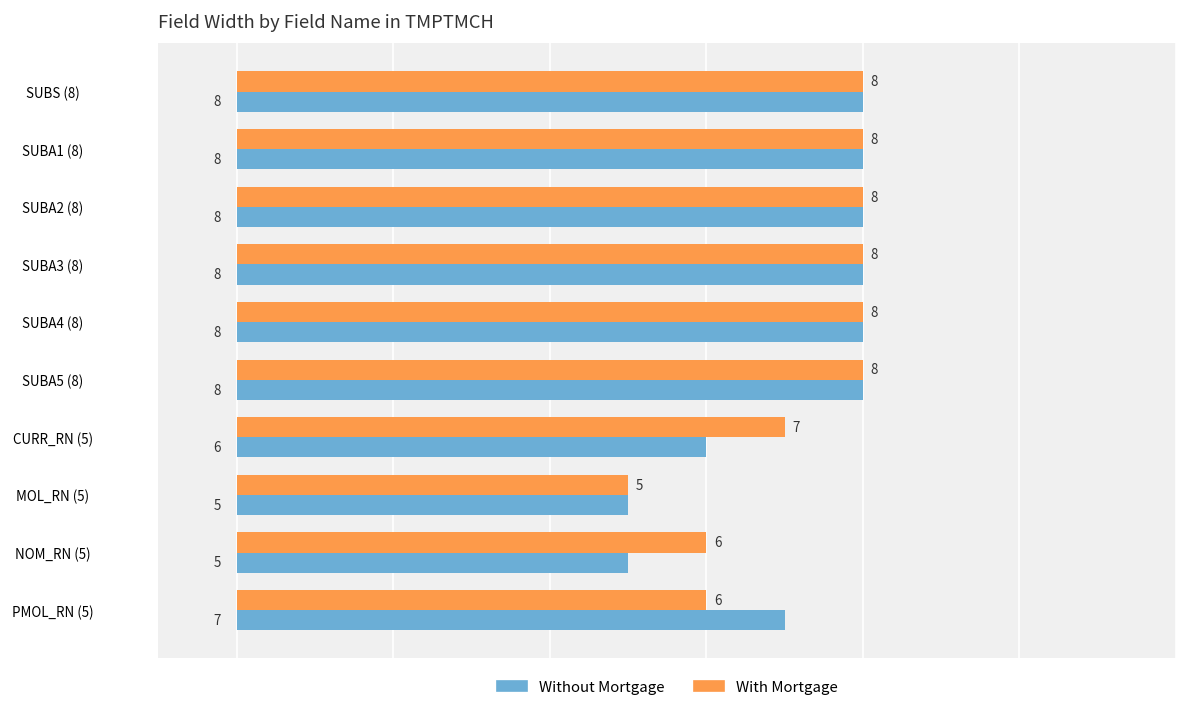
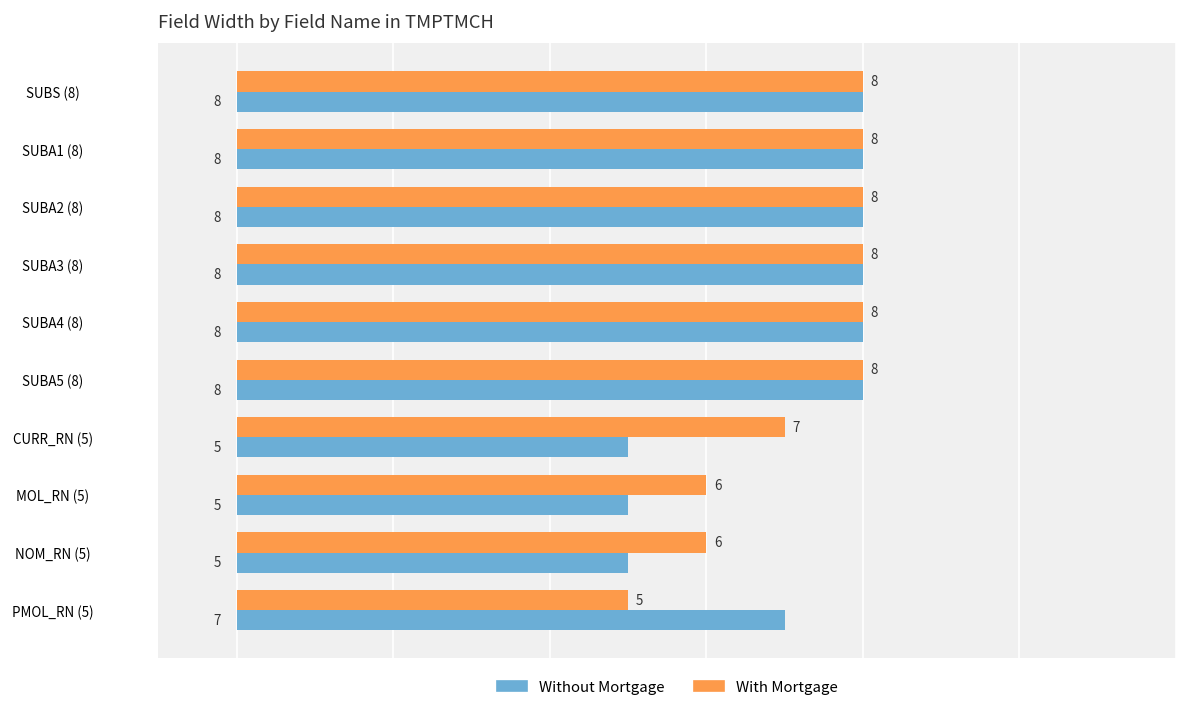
  {
    "Without Mortgage": {
-     "CURR_RN (5)": 6
+     "CURR_RN (5)": 5
    },
    "With Mortgage": {
      "SUBS (8)": 8,
      "SUBA1 (8)": 8,
      "SUBA2 (8)": 8,
      "SUBA3 (8)": 8,
      "SUBA4 (8)": 8,
      "SUBA5 (8)": 8,
      "CURR_RN (5)": 7,
-     "MOL_RN (5)": 5,
+     "MOL_RN (5)": 6,
      "NOM_RN (5)": 6,
-     "PMOL_RN (5)": 6
+     "PMOL_RN (5)": 5
    }
  }
